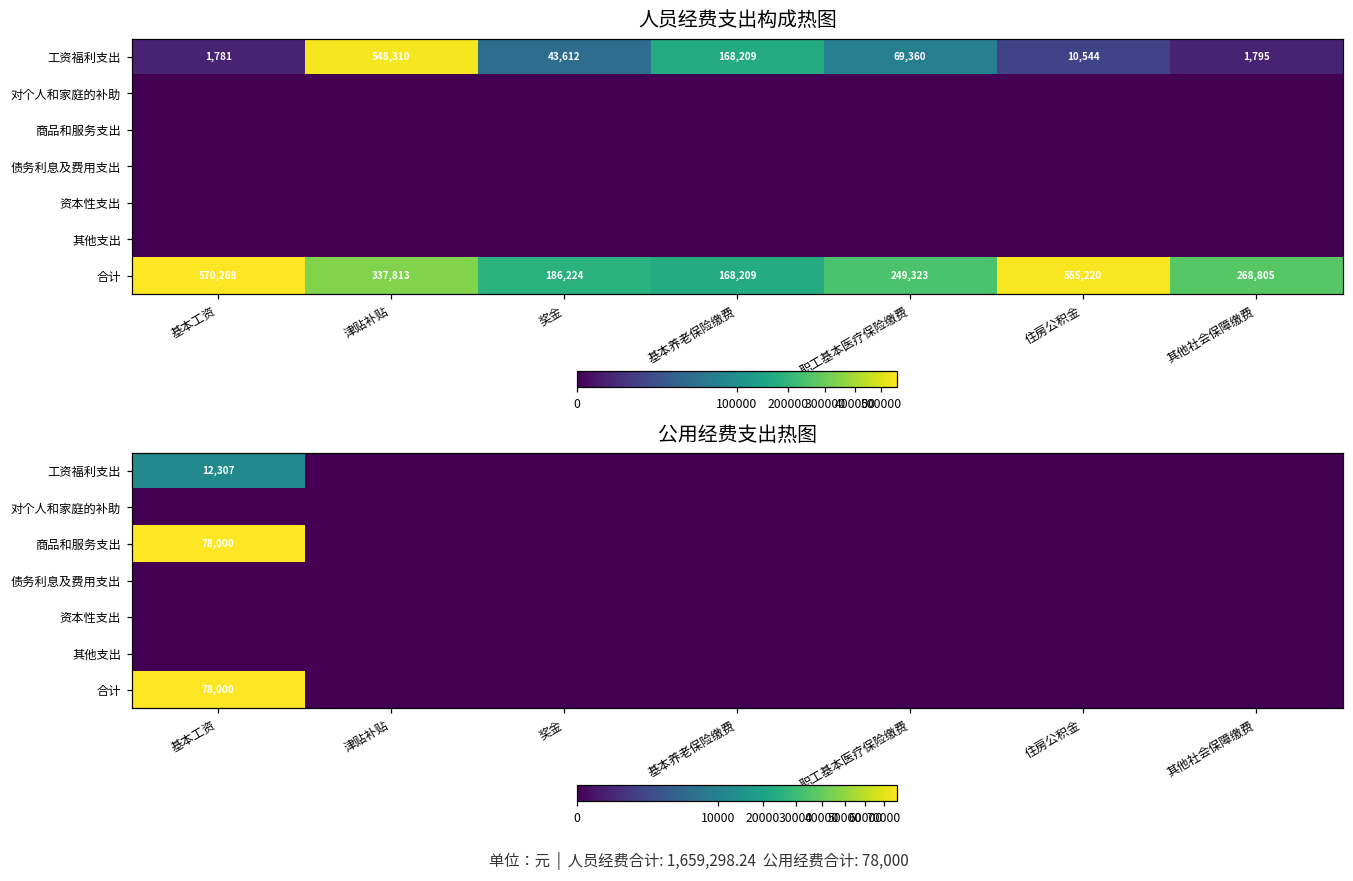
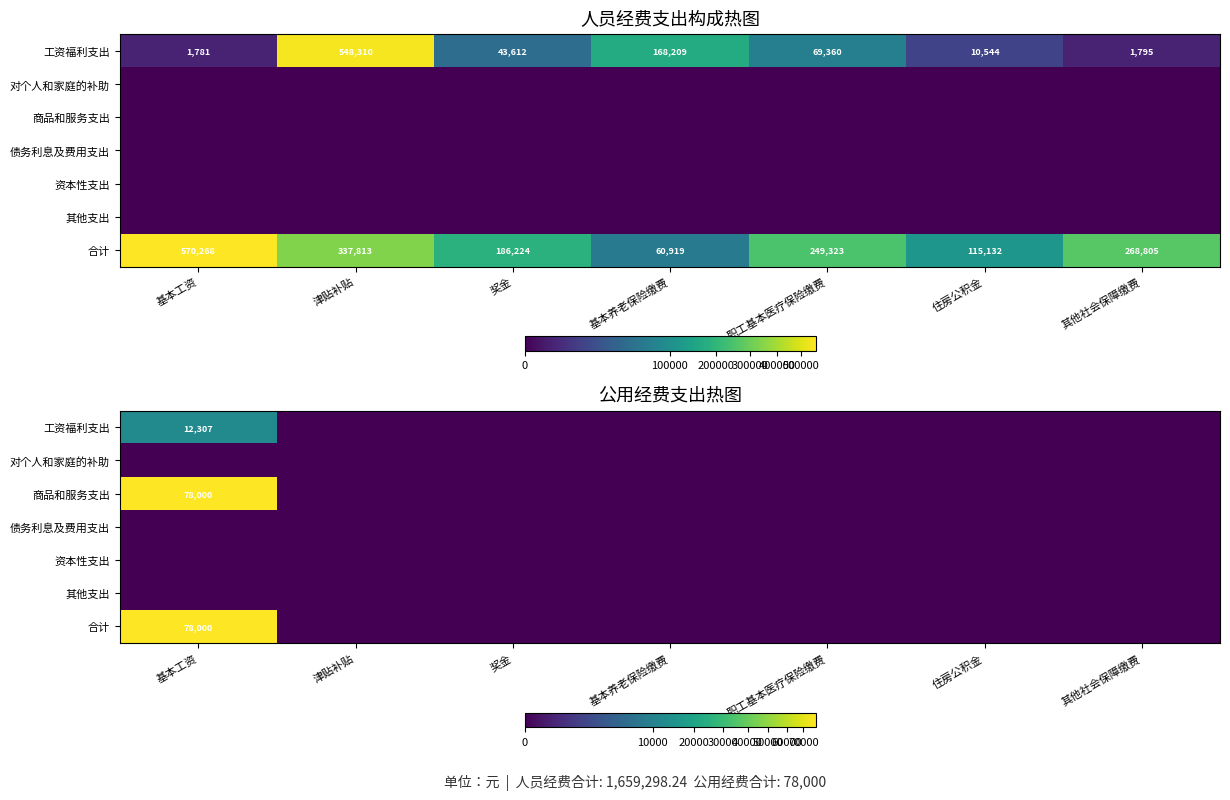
  {
    "人员经费支出构成热图": {
      "工资福利支出": {
        "基本工资": "1,781",
        "津贴补贴": "548,310",
        "奖金": "43,612",
        "基本养老保险缴费": "168,209",
        "职工基本医疗保险缴费": "69,360",
        "住房公积金": "10,544",
        "其他社会保障缴费": "1,795"
      },
      "合计": {
        "基本工资": "570,268",
        "津贴补贴": "337,813",
        "奖金": "186,224",
-       "基本养老保险缴费": "168,209",
+       "基本养老保险缴费": "60,919",
        "职工基本医疗保险缴费": "249,323",
-       "住房公积金": "555,220",
+       "住房公积金": "115,132",
        "其他社会保障缴费": "268,805"
      }
    },
    "公用经费支出热图": {
      "工资福利支出": {
        "基本工资": "12,307"
      },
      "商品和服务支出": {
        "基本工资": "78,000"
      },
      "合计": {
        "基本工资": "78,000"
      }
    }
  }
